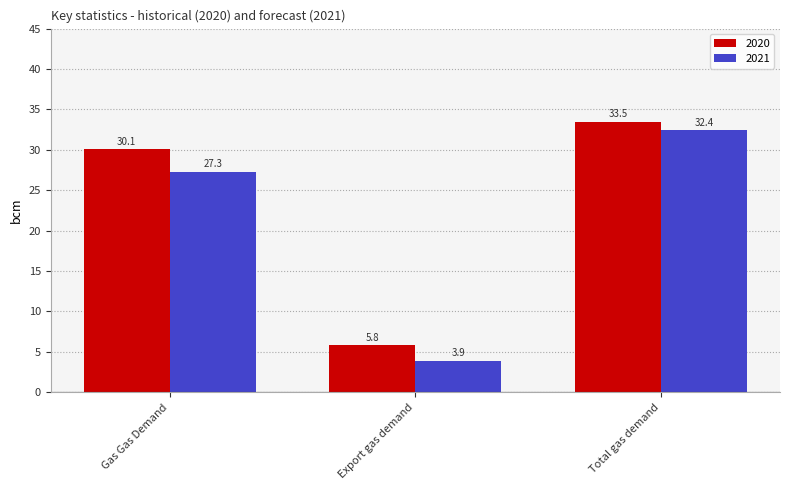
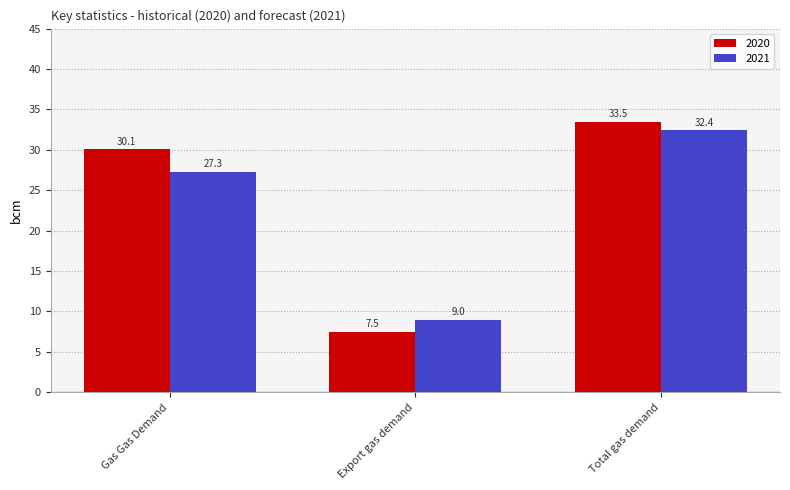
  {
    "2020": {
      "Gas Gas Demand": 30.1,
-     "Export gas demand": 5.8,
+     "Export gas demand": 7.5,
      "Total gas demand": 33.5
    },
    "2021": {
      "Gas Gas Demand": 27.3,
-     "Export gas demand": 3.9,
+     "Export gas demand": 9.0,
      "Total gas demand": 32.4
    }
  }
